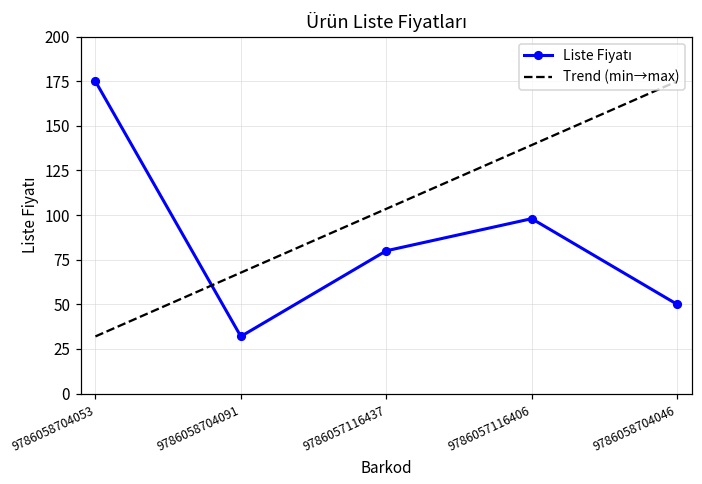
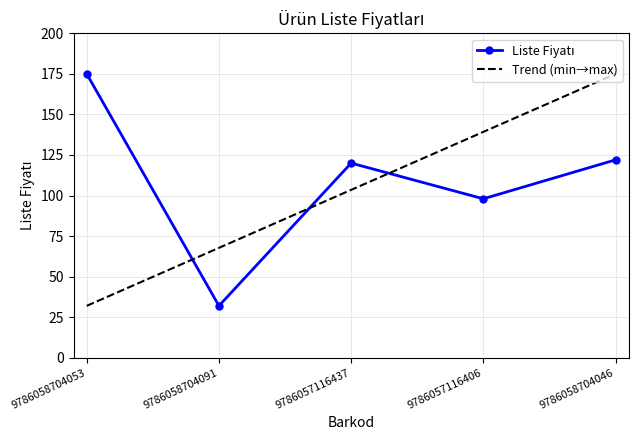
  {
    "Liste Fiyatı": {
      "9786058704053": 175,
      "9786058704091": 32,
-     "9786057116437": 80,
+     "9786057116437": 120,
      "9786057116406": 98,
-     "9786058704046": 50
+     "9786058704046": 122
    },
    "Trend (min→max)": {
      "9786058704053": 32
    }
  }
